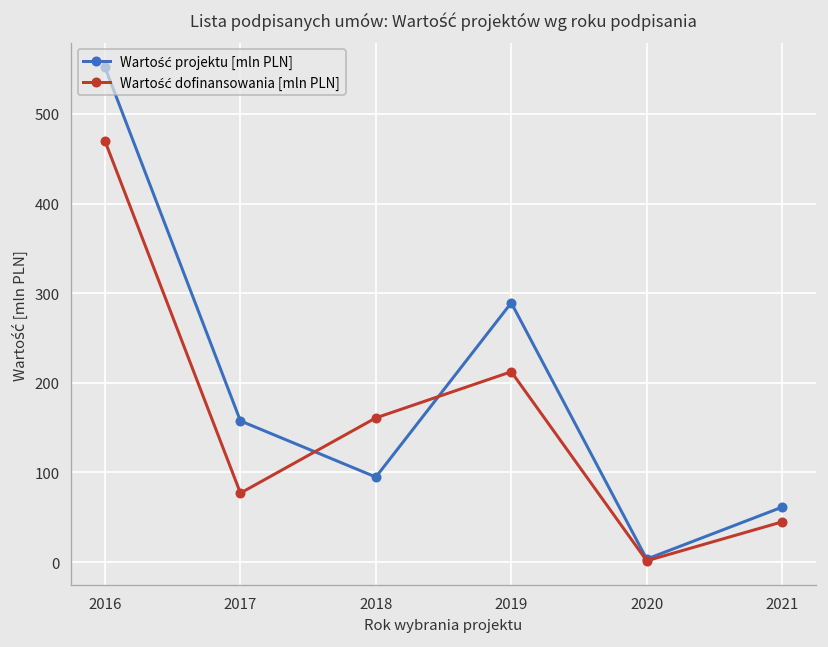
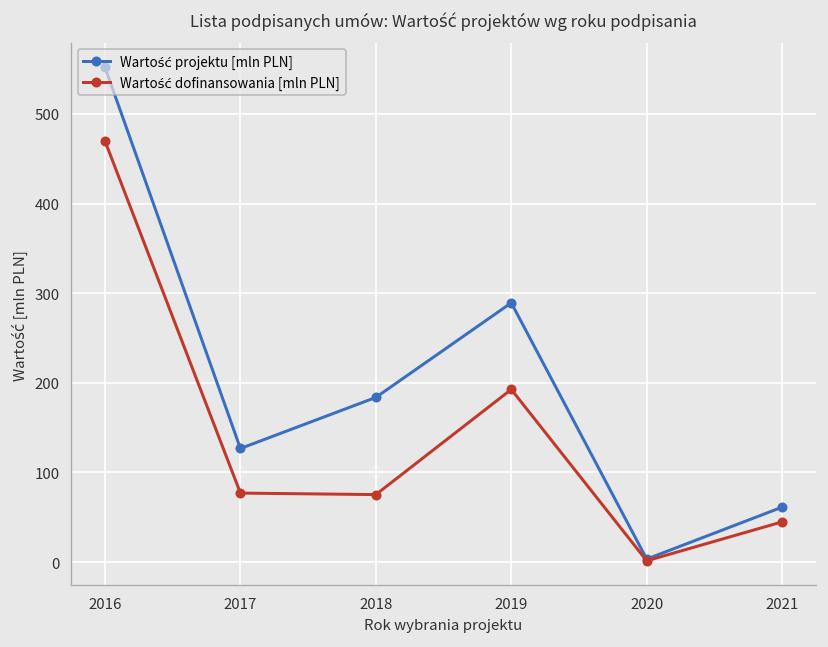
  {
    "Wartość projektu [mln PLN]": {
-     "2017": 160,
-     "2018": 90,
+     "2017": 130,
+     "2018": 180,
      "2019": 290,
      "2021": 60
    },
    "Wartość dofinansowania [mln PLN]": {
      "2016": 470,
      "2017": 80,
-     "2018": 160,
-     "2019": 210,
+     "2018": 80,
+     "2019": 190,
      "2021": 40
    }
  }
